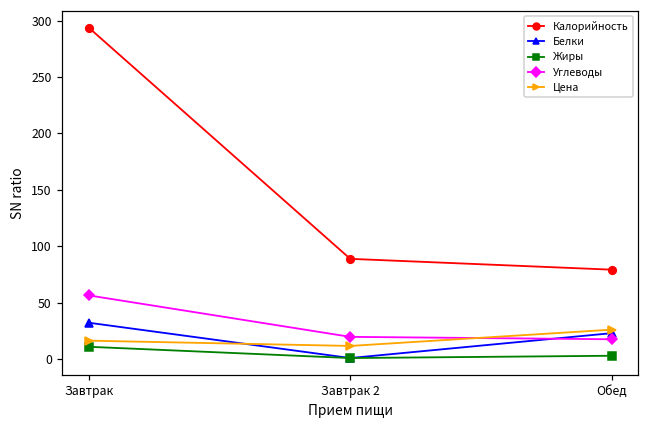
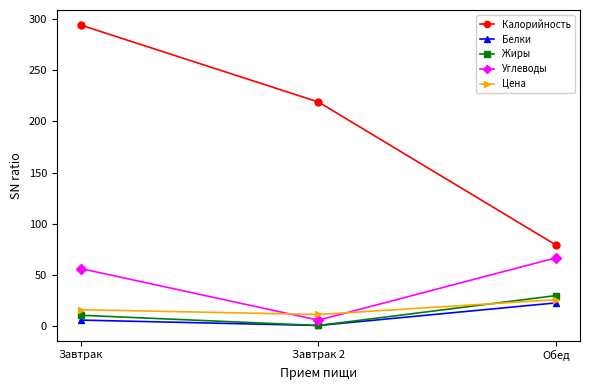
  {
    "Калорийность": {
      "Завтрак": 294,
-     "Завтрак 2": 89,
+     "Завтрак 2": 219,
      "Обед": 79
    },
    "Белки": {
-     "Завтрак": 32,
+     "Завтрак": 6,
      "Обед": 23
    },
    "Жиры": {
      "Завтрак": 11,
-     "Обед": 3
+     "Обед": 30
    },
    "Углеводы": {
      "Завтрак": 56,
-     "Завтрак 2": 20,
-     "Обед": 17
+     "Завтрак 2": 6,
+     "Обед": 67
    },
    "Цена": {
      "Завтрак": 16,
      "Завтрак 2": 12,
      "Обед": 26
    }
  }
